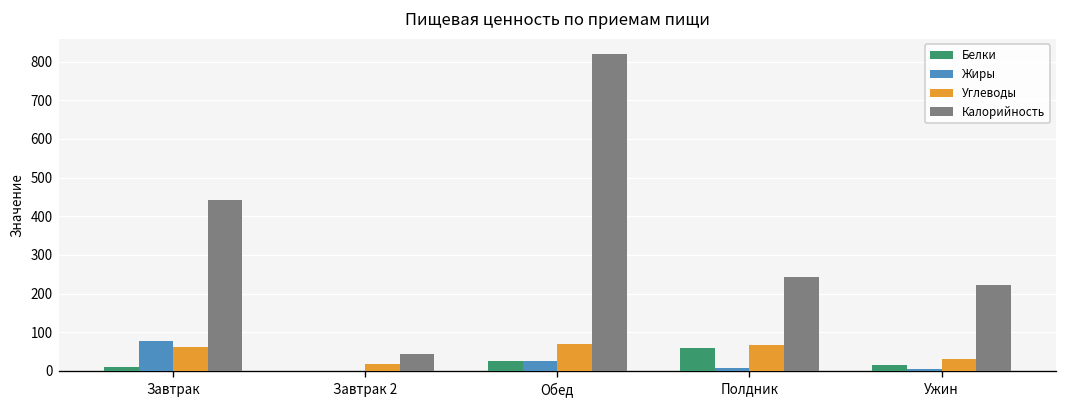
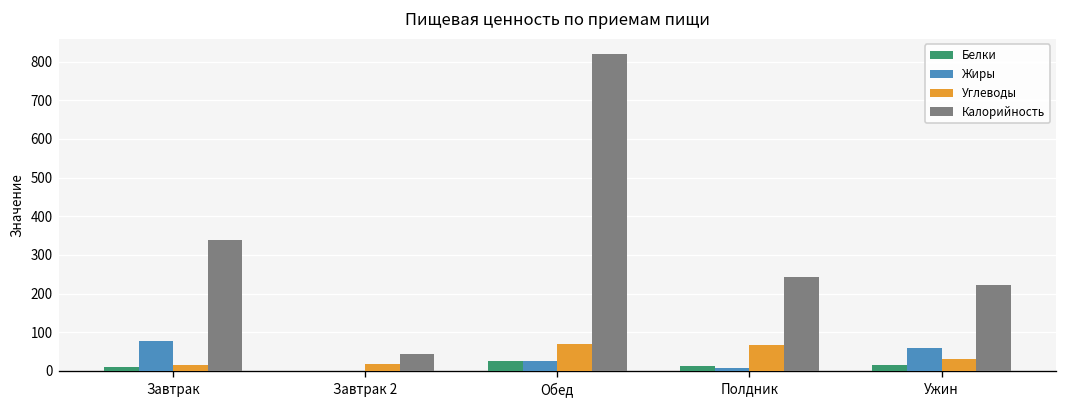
  {
    "Белки": {
      "Завтрак": 10,
      "Обед": 20,
-     "Полдник": 60,
+     "Полдник": 10,
      "Ужин": 20
    },
    "Жиры": {
      "Завтрак": 80,
      "Завтрак 2": 0,
      "Обед": 20,
-     "Ужин": 0
+     "Ужин": 60
    },
    "Углеводы": {
-     "Завтрак": 60,
+     "Завтрак": 10,
      "Завтрак 2": 20,
      "Обед": 70,
      "Полдник": 70,
      "Ужин": 30
    },
    "Калорийность": {
-     "Завтрак": 440,
+     "Завтрак": 340,
      "Завтрак 2": 40,
      "Обед": 820,
      "Полдник": 240,
      "Ужин": 220
    }
  }
